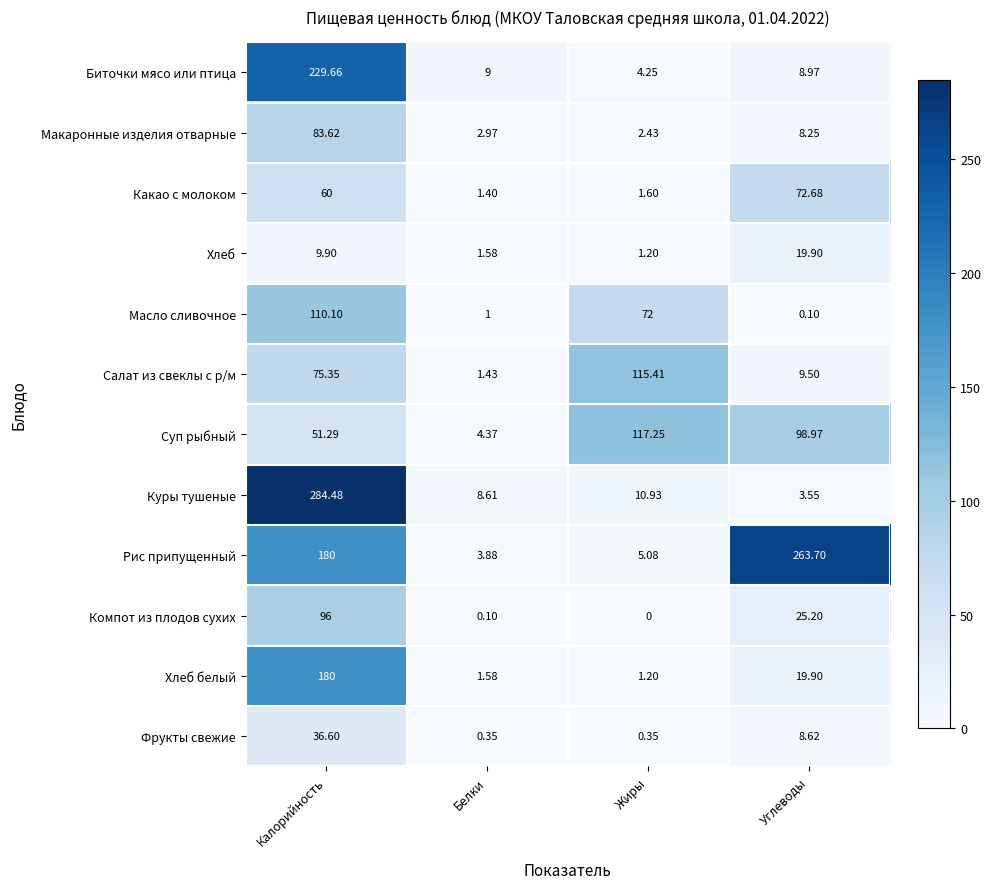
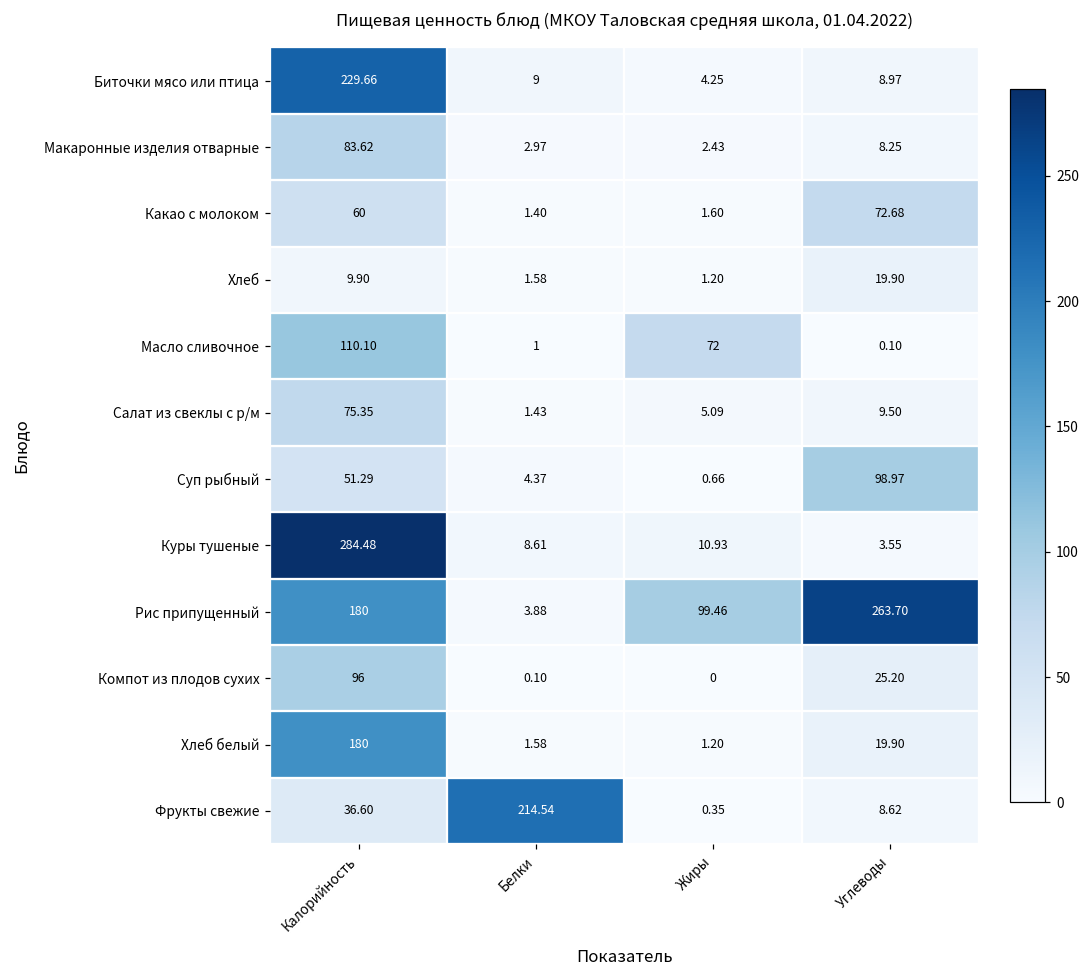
  {
    "Биточки мясо или птица": {
      "Калорийность": 229.66,
      "Белки": 9,
      "Жиры": 4.25,
      "Углеводы": 8.97
    },
    "Макаронные изделия отварные": {
      "Калорийность": 83.62,
      "Белки": 2.97,
      "Жиры": 2.43,
      "Углеводы": 8.25
    },
    "Какао с молоком": {
      "Калорийность": 60,
      "Белки": 1.40,
      "Жиры": 1.60,
      "Углеводы": 72.68
    },
    "Хлеб": {
      "Калорийность": 9.90,
      "Белки": 1.58,
      "Жиры": 1.20,
      "Углеводы": 19.90
    },
    "Масло сливочное": {
      "Калорийность": 110.10,
      "Белки": 1,
      "Жиры": 72,
      "Углеводы": 0.10
    },
    "Салат из свеклы с р/м": {
      "Калорийность": 75.35,
      "Белки": 1.43,
-     "Жиры": 115.41,
+     "Жиры": 5.09,
      "Углеводы": 9.50
    },
    "Суп рыбный": {
      "Калорийность": 51.29,
      "Белки": 4.37,
-     "Жиры": 117.25,
+     "Жиры": 0.66,
      "Углеводы": 98.97
    },
    "Куры тушеные": {
      "Калорийность": 284.48,
      "Белки": 8.61,
      "Жиры": 10.93,
      "Углеводы": 3.55
    },
    "Рис припущенный": {
      "Калорийность": 180,
      "Белки": 3.88,
-     "Жиры": 5.08,
+     "Жиры": 99.46,
      "Углеводы": 263.70
    },
    "Компот из плодов сухих": {
      "Калорийность": 96,
      "Белки": 0.10,
      "Жиры": 0,
      "Углеводы": 25.20
    },
    "Хлеб белый": {
      "Калорийность": 180,
      "Белки": 1.58,
      "Жиры": 1.20,
      "Углеводы": 19.90
    },
    "Фрукты свежие": {
      "Калорийность": 36.60,
-     "Белки": 0.35,
+     "Белки": 214.54,
      "Жиры": 0.35,
      "Углеводы": 8.62
    }
  }
